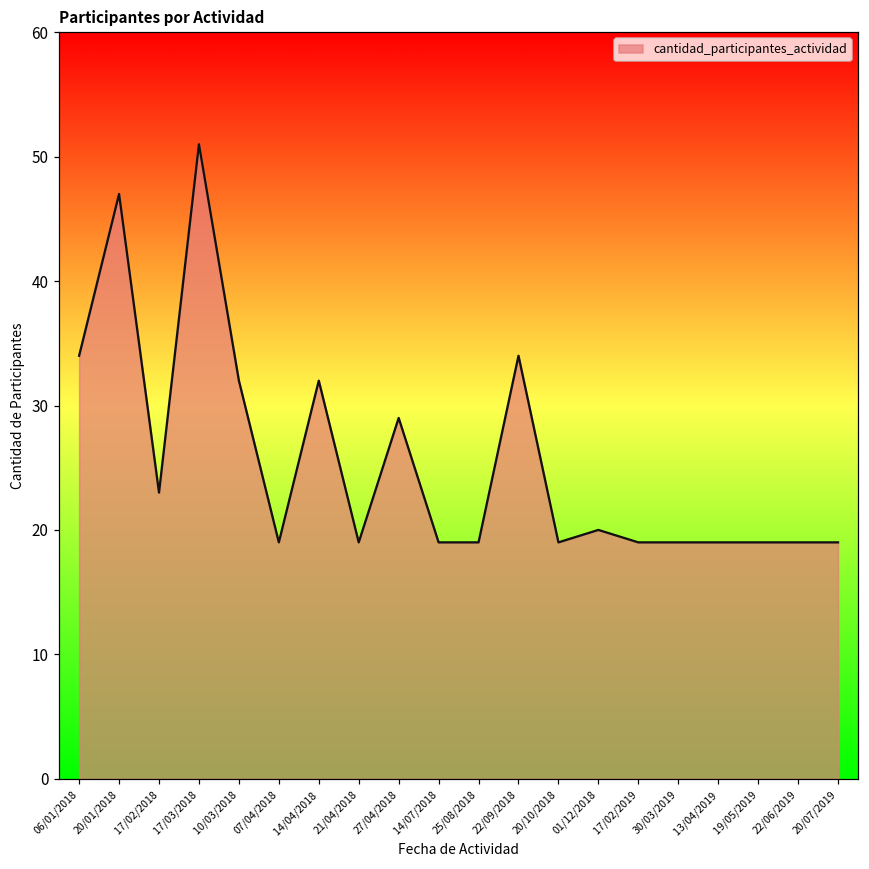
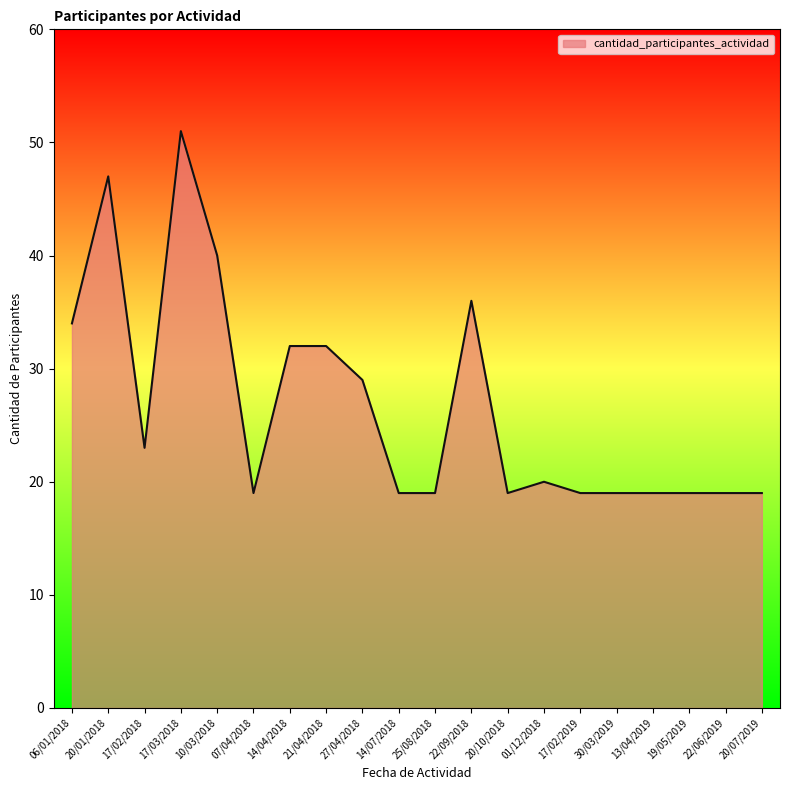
  {
    "06/01/2018": 34,
    "20/01/2018": 47,
    "17/02/2018": 23,
    "17/03/2018": 51,
-   "10/03/2018": 32,
+   "10/03/2018": 40,
    "07/04/2018": 19,
    "14/04/2018": 32,
-   "21/04/2018": 19,
+   "21/04/2018": 32,
    "27/04/2018": 29,
    "14/07/2018": 19,
    "25/08/2018": 19,
-   "22/09/2018": 34,
+   "22/09/2018": 36,
    "20/10/2018": 19,
    "01/12/2018": 20,
    "17/02/2019": 19,
    "30/03/2019": 19,
    "13/04/2019": 19,
    "19/05/2019": 19,
    "22/06/2019": 19,
    "20/07/2019": 19
  }
